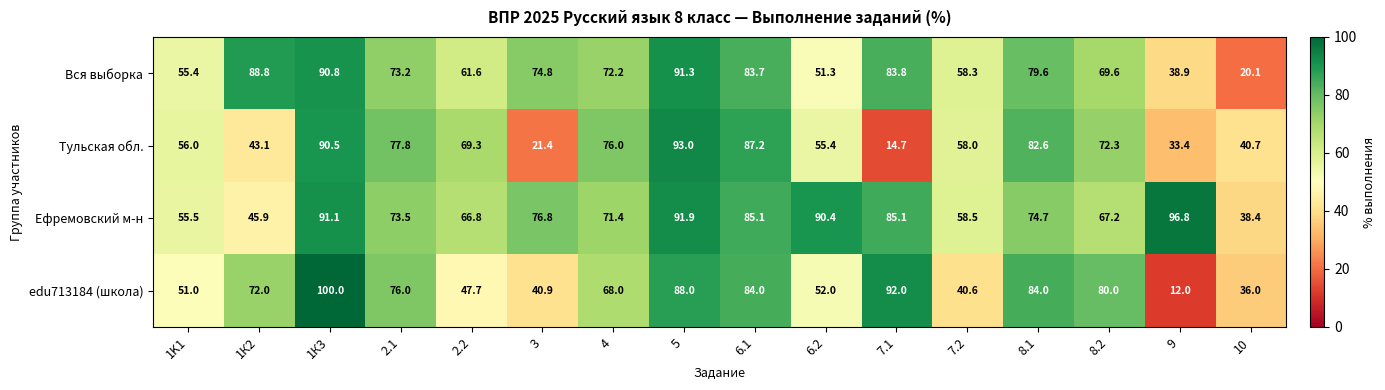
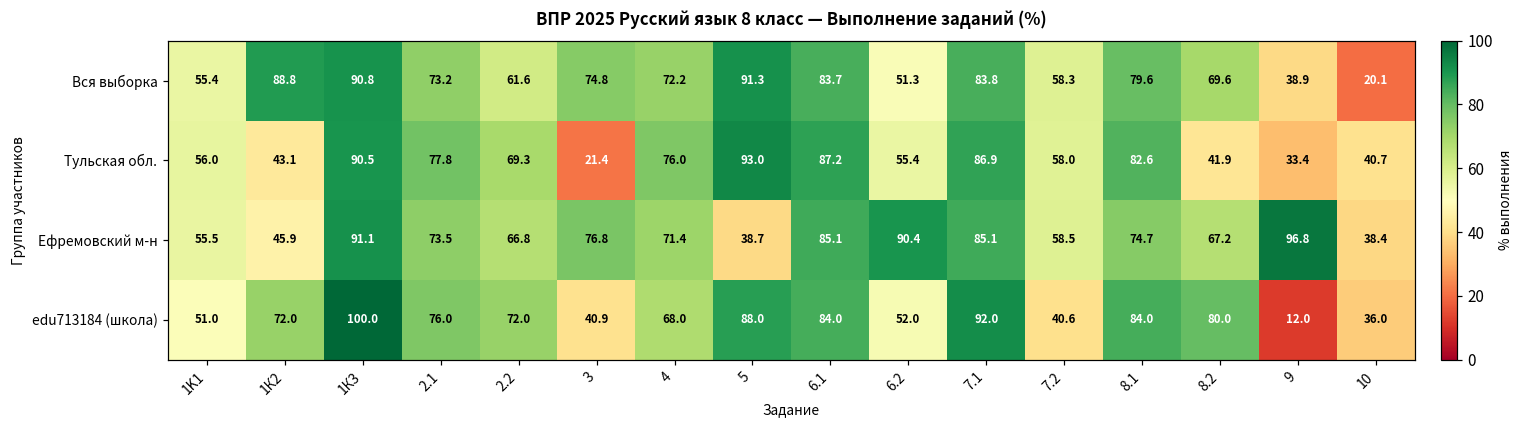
  {
    "Вся выборка": {
      "1K1": 55.4,
      "1К2": 88.8,
      "1К3": 90.8,
      "2.1": 73.2,
      "2.2": 61.6,
      "3": 74.8,
      "4": 72.2,
      "5": 91.3,
      "6.1": 83.7,
      "6.2": 51.3,
      "7.1": 83.8,
      "7.2": 58.3,
      "8.1": 79.6,
      "8.2": 69.6,
      "9": 38.9,
      "10": 20.1
    },
    "Тульская обл.": {
      "1K1": 56.0,
      "1К2": 43.1,
      "1К3": 90.5,
      "2.1": 77.8,
      "2.2": 69.3,
      "3": 21.4,
      "4": 76.0,
      "5": 93.0,
      "6.1": 87.2,
      "6.2": 55.4,
-     "7.1": 14.7,
+     "7.1": 86.9,
      "7.2": 58.0,
      "8.1": 82.6,
-     "8.2": 72.3,
+     "8.2": 41.9,
      "9": 33.4,
      "10": 40.7
    },
    "Ефремовский м-н": {
      "1K1": 55.5,
      "1К2": 45.9,
      "1К3": 91.1,
      "2.1": 73.5,
      "2.2": 66.8,
      "3": 76.8,
      "4": 71.4,
-     "5": 91.9,
+     "5": 38.7,
      "6.1": 85.1,
      "6.2": 90.4,
      "7.1": 85.1,
      "7.2": 58.5,
      "8.1": 74.7,
      "8.2": 67.2,
      "9": 96.8,
      "10": 38.4
    },
    "edu713184 (школа)": {
      "1K1": 51.0,
      "1К2": 72.0,
      "1К3": 100.0,
      "2.1": 76.0,
-     "2.2": 47.7,
+     "2.2": 72.0,
      "3": 40.9,
      "4": 68.0,
      "5": 88.0,
      "6.1": 84.0,
      "6.2": 52.0,
      "7.1": 92.0,
      "7.2": 40.6,
      "8.1": 84.0,
      "8.2": 80.0,
      "9": 12.0,
      "10": 36.0
    }
  }
